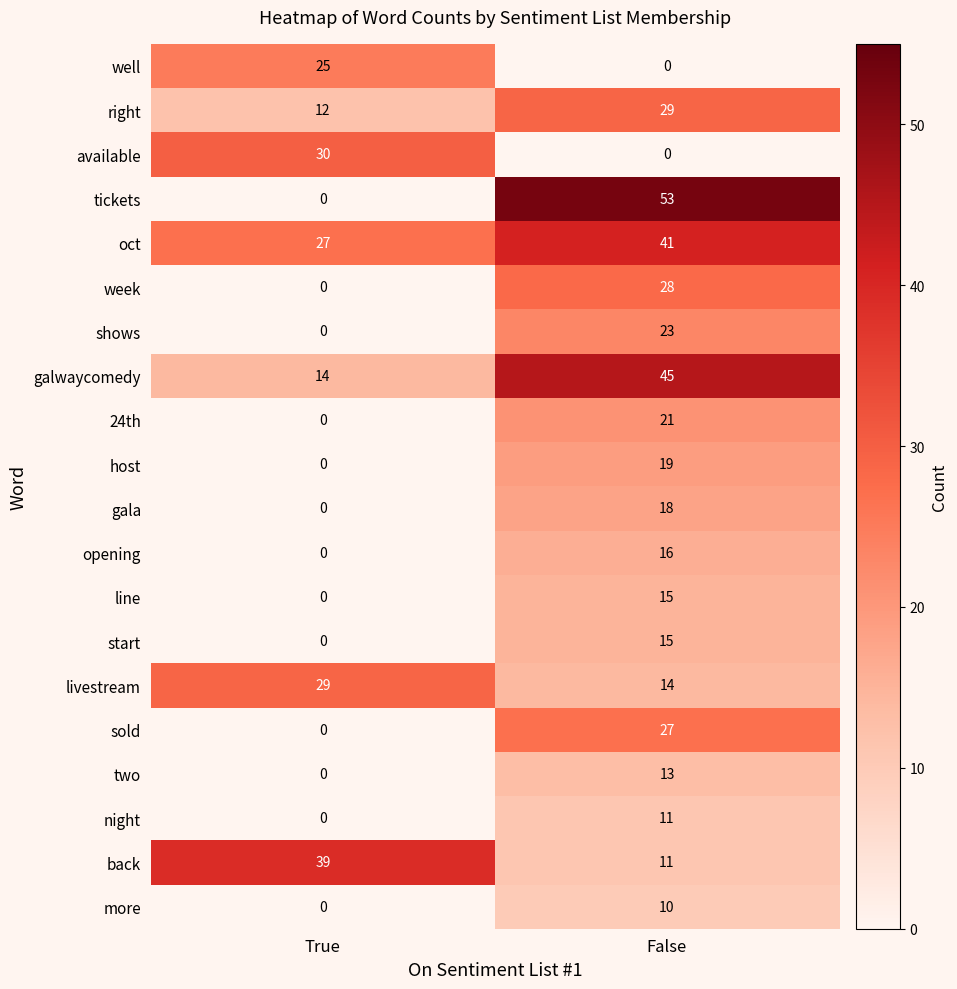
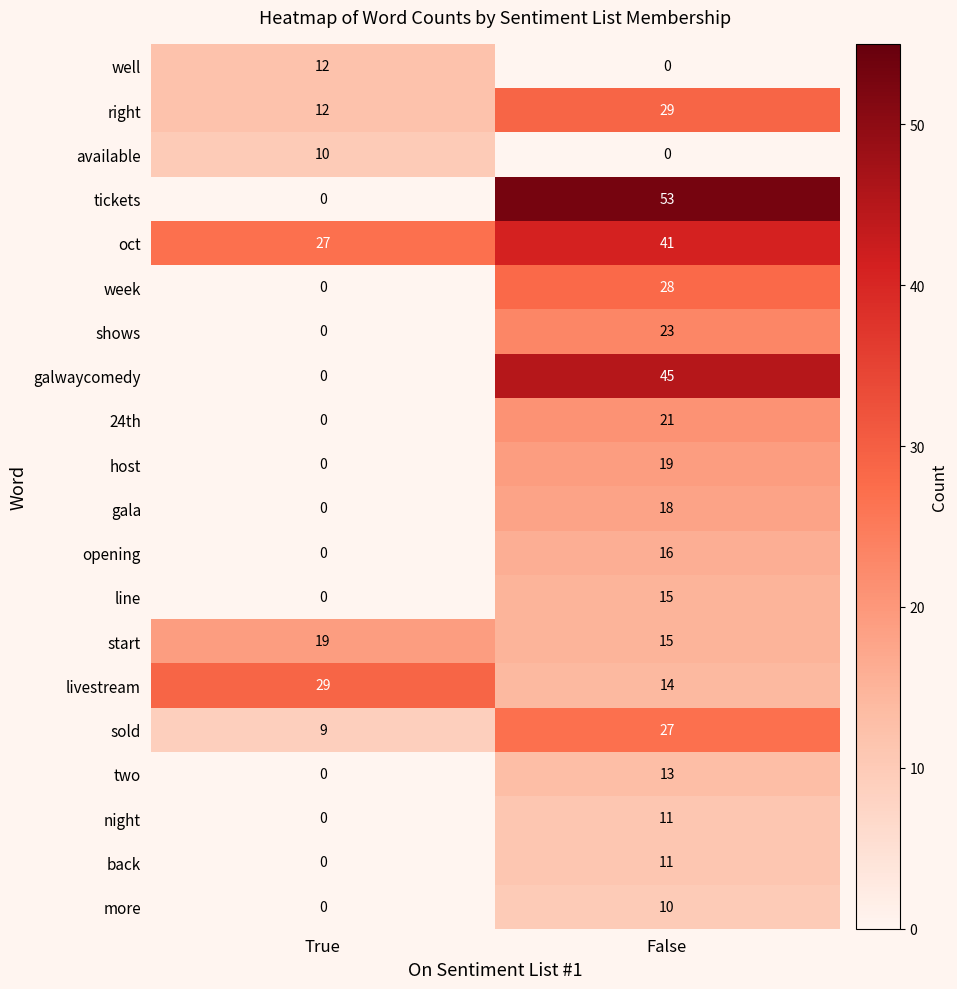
  {
    "well": {
-     "True": 25,
+     "True": 12,
      "False": 0
    },
    "right": {
      "True": 12,
      "False": 29
    },
    "available": {
-     "True": 30,
+     "True": 10,
      "False": 0
    },
    "tickets": {
      "True": 0,
      "False": 53
    },
    "oct": {
      "True": 27,
      "False": 41
    },
    "week": {
      "True": 0,
      "False": 28
    },
    "shows": {
      "True": 0,
      "False": 23
    },
    "galwaycomedy": {
-     "True": 14,
+     "True": 0,
      "False": 45
    },
    "24th": {
      "True": 0,
      "False": 21
    },
    "host": {
      "True": 0,
      "False": 19
    },
    "gala": {
      "True": 0,
      "False": 18
    },
    "opening": {
      "True": 0,
      "False": 16
    },
    "line": {
      "True": 0,
      "False": 15
    },
    "start": {
-     "True": 0,
+     "True": 19,
      "False": 15
    },
    "livestream": {
      "True": 29,
      "False": 14
    },
    "sold": {
-     "True": 0,
+     "True": 9,
      "False": 27
    },
    "two": {
      "True": 0,
      "False": 13
    },
    "night": {
      "True": 0,
      "False": 11
    },
    "back": {
-     "True": 39,
+     "True": 0,
      "False": 11
    },
    "more": {
      "True": 0,
      "False": 10
    }
  }
